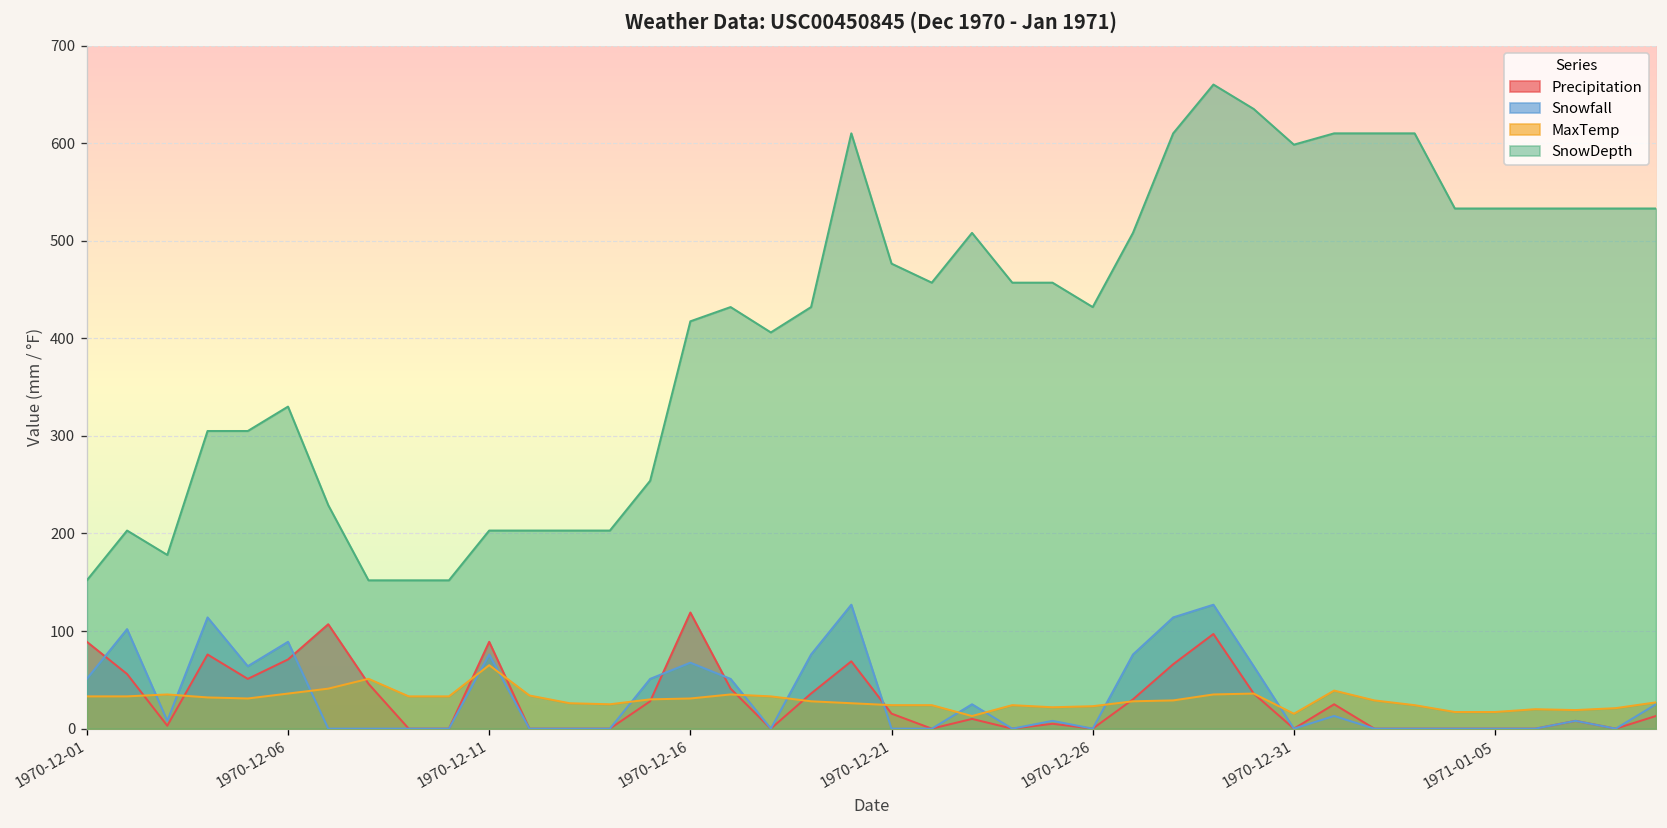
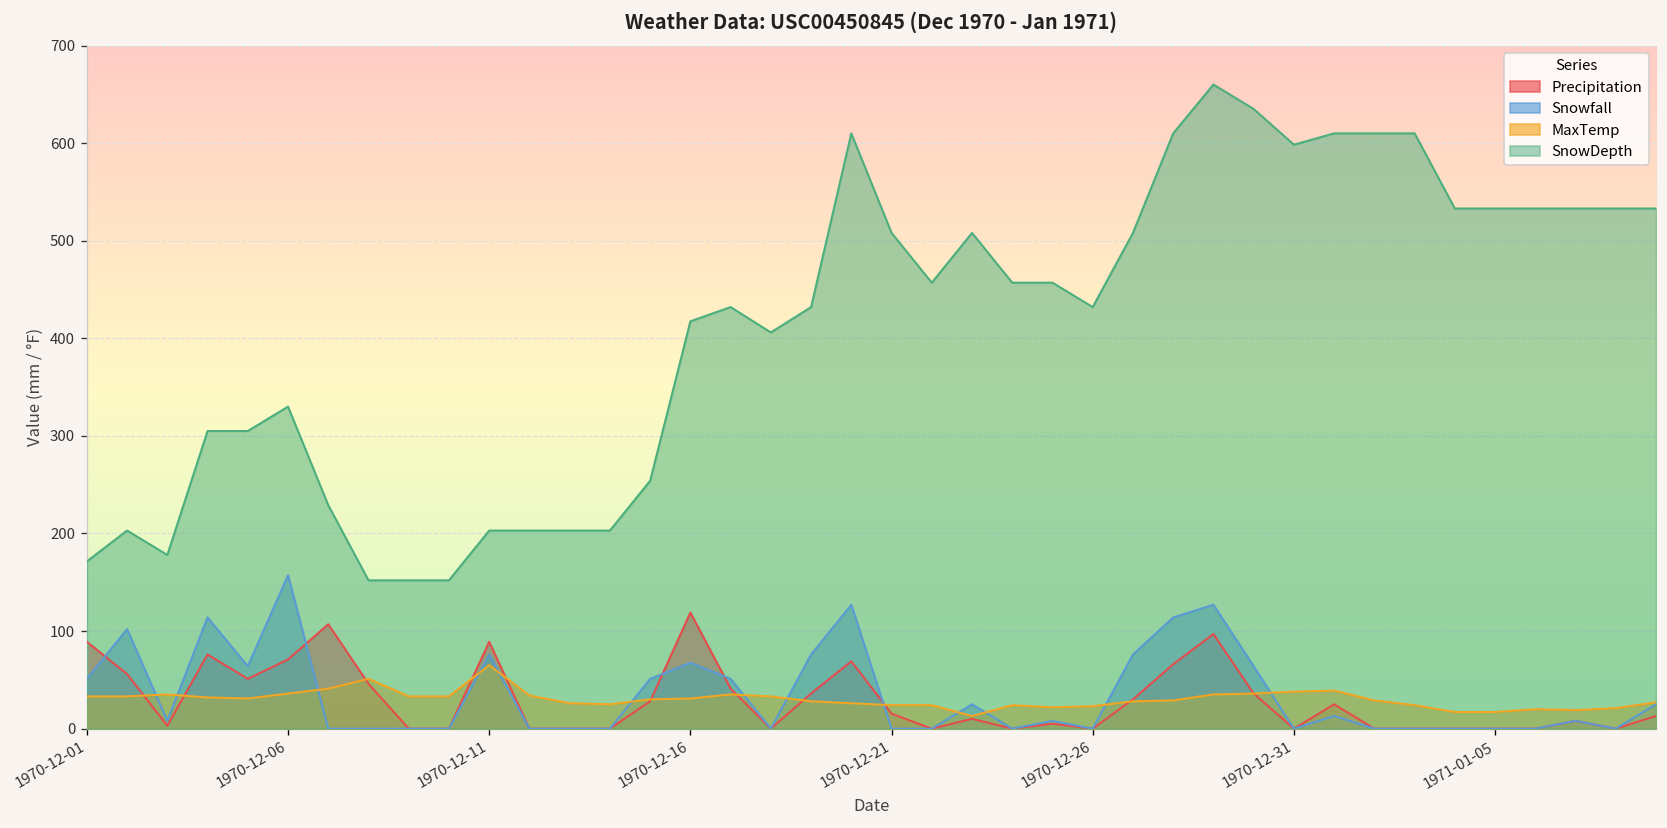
  {
    "Precipitation": {
      "1970-12-01": 90,
      "1970-12-06": 70,
      "1970-12-11": 90,
      "1970-12-16": 120,
      "1970-12-21": 20
    },
    "Snowfall": {
      "1970-12-01": 50,
-     "1970-12-06": 90,
+     "1970-12-06": 160,
      "1970-12-11": 80,
      "1970-12-16": 70,
      "1970-12-21": 0
    },
    "MaxTemp": {
      "1970-12-01": 30,
      "1970-12-06": 40,
      "1970-12-11": 70,
      "1970-12-16": 30,
      "1970-12-21": 20,
      "1970-12-26": 20,
-     "1970-12-31": 20,
+     "1970-12-31": 40,
      "1971-01-05": 20
    },
    "SnowDepth": {
-     "1970-12-01": 150,
+     "1970-12-01": 170,
      "1970-12-06": 330,
      "1970-12-11": 200,
      "1970-12-16": 420,
-     "1970-12-21": 480,
+     "1970-12-21": 510,
      "1970-12-26": 430,
      "1970-12-31": 600,
      "1971-01-05": 530
    }
  }
